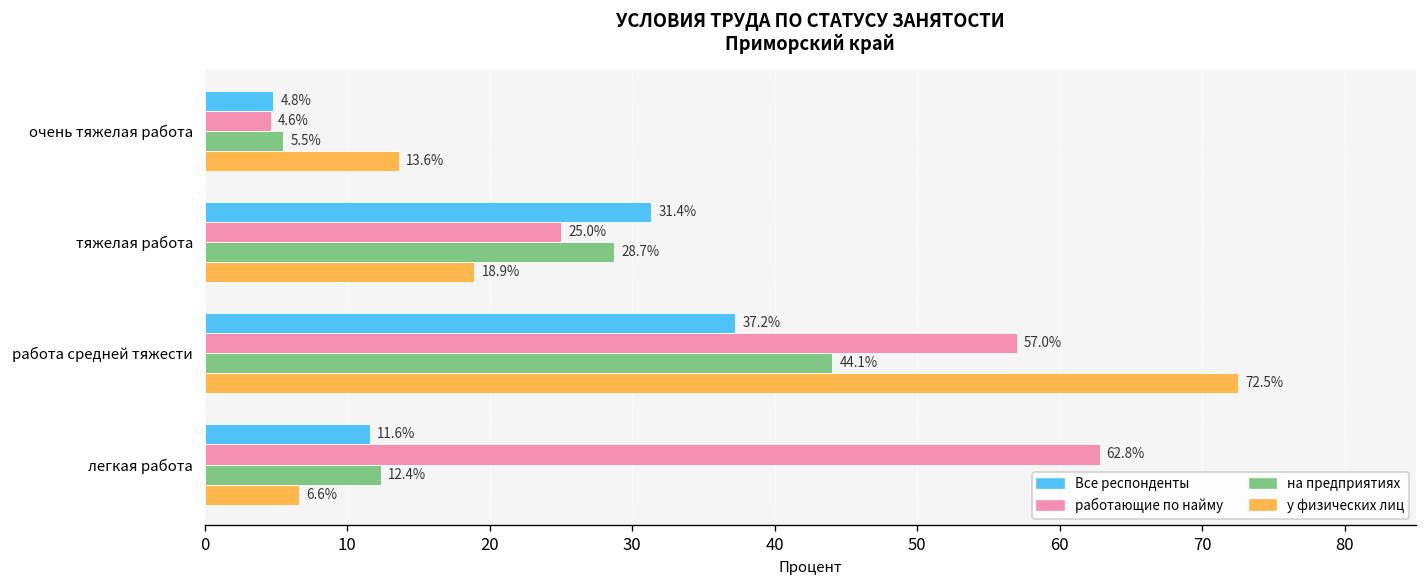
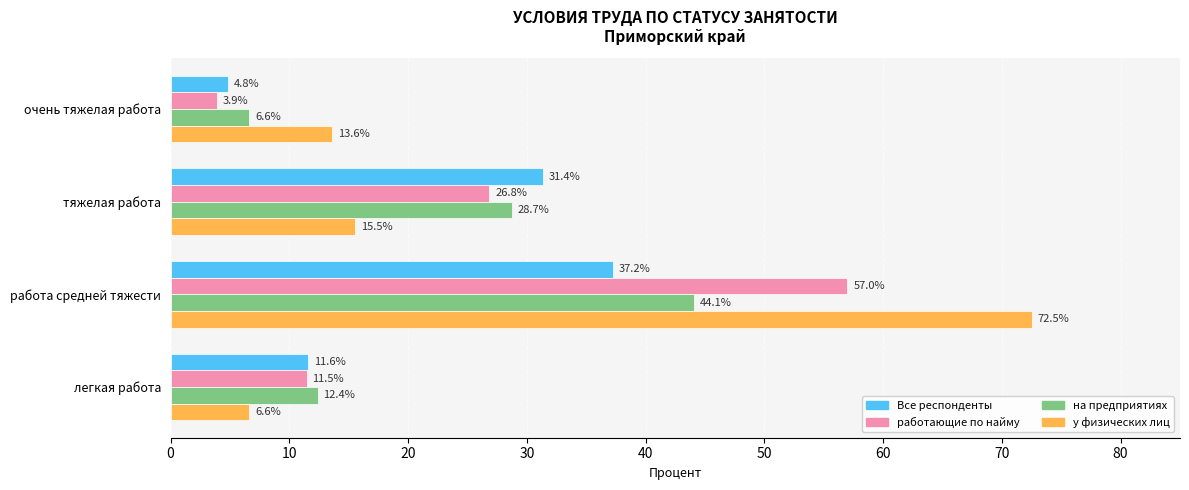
  {
    "Все респонденты": {
      "очень тяжелая работа": "4.8%",
      "тяжелая работа": "31.4%",
      "работа средней тяжести": "37.2%",
      "легкая работа": "11.6%"
    },
    "работающие по найму": {
-     "очень тяжелая работа": "4.6%",
-     "тяжелая работа": "25.0%",
+     "очень тяжелая работа": "3.9%",
+     "тяжелая работа": "26.8%",
      "работа средней тяжести": "57.0%",
-     "легкая работа": "62.8%"
+     "легкая работа": "11.5%"
    },
    "на предприятиях": {
-     "очень тяжелая работа": "5.5%",
+     "очень тяжелая работа": "6.6%",
      "тяжелая работа": "28.7%",
      "работа средней тяжести": "44.1%",
      "легкая работа": "12.4%"
    },
    "у физических лиц": {
      "очень тяжелая работа": "13.6%",
-     "тяжелая работа": "18.9%",
+     "тяжелая работа": "15.5%",
      "работа средней тяжести": "72.5%",
      "легкая работа": "6.6%"
    }
  }
